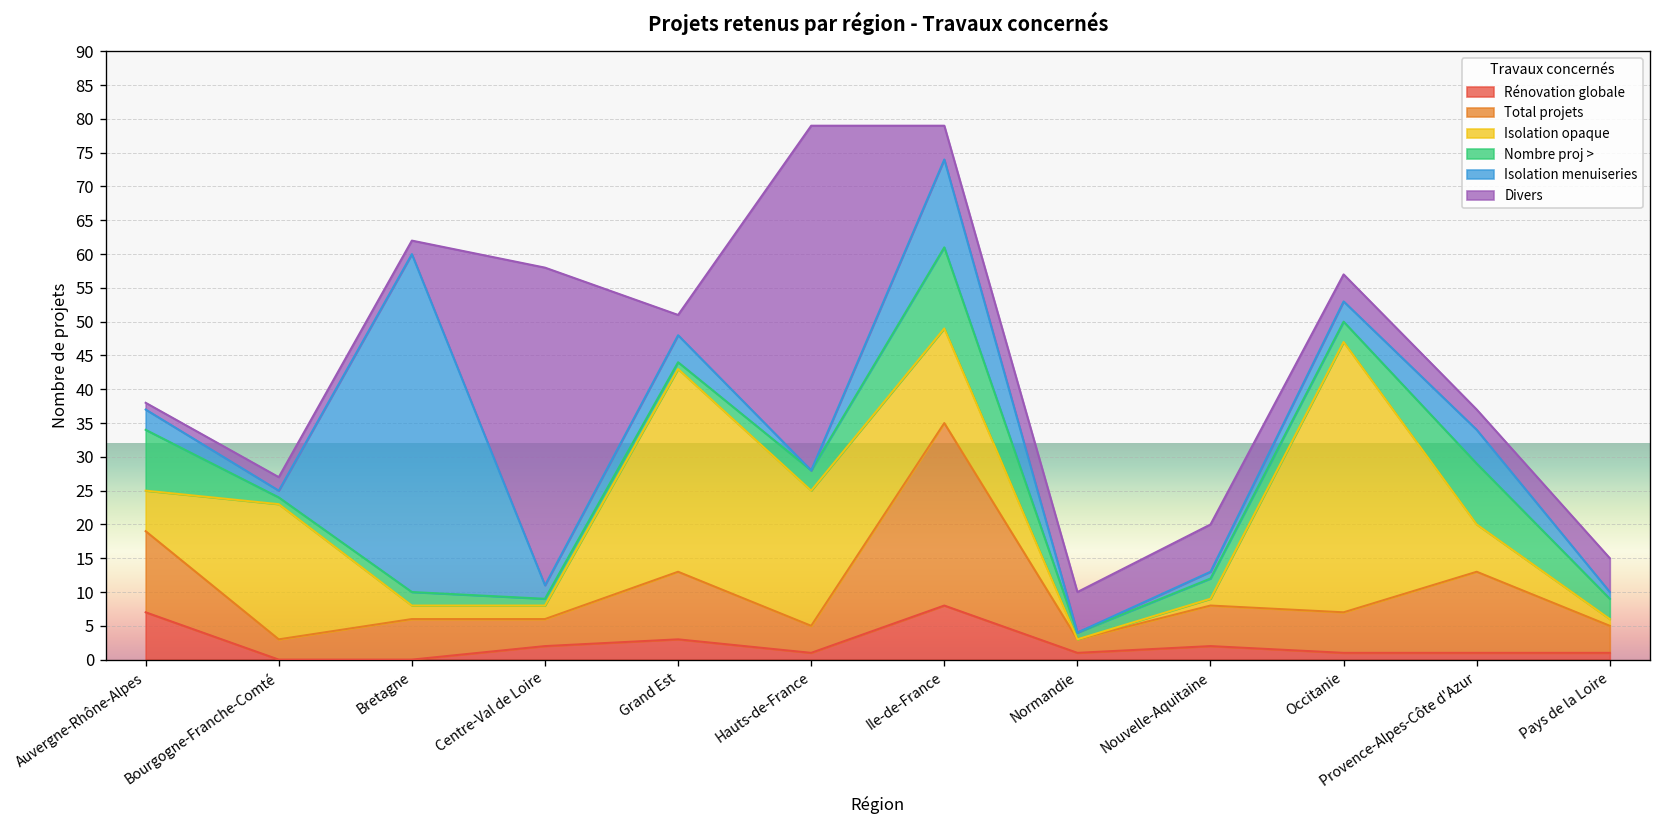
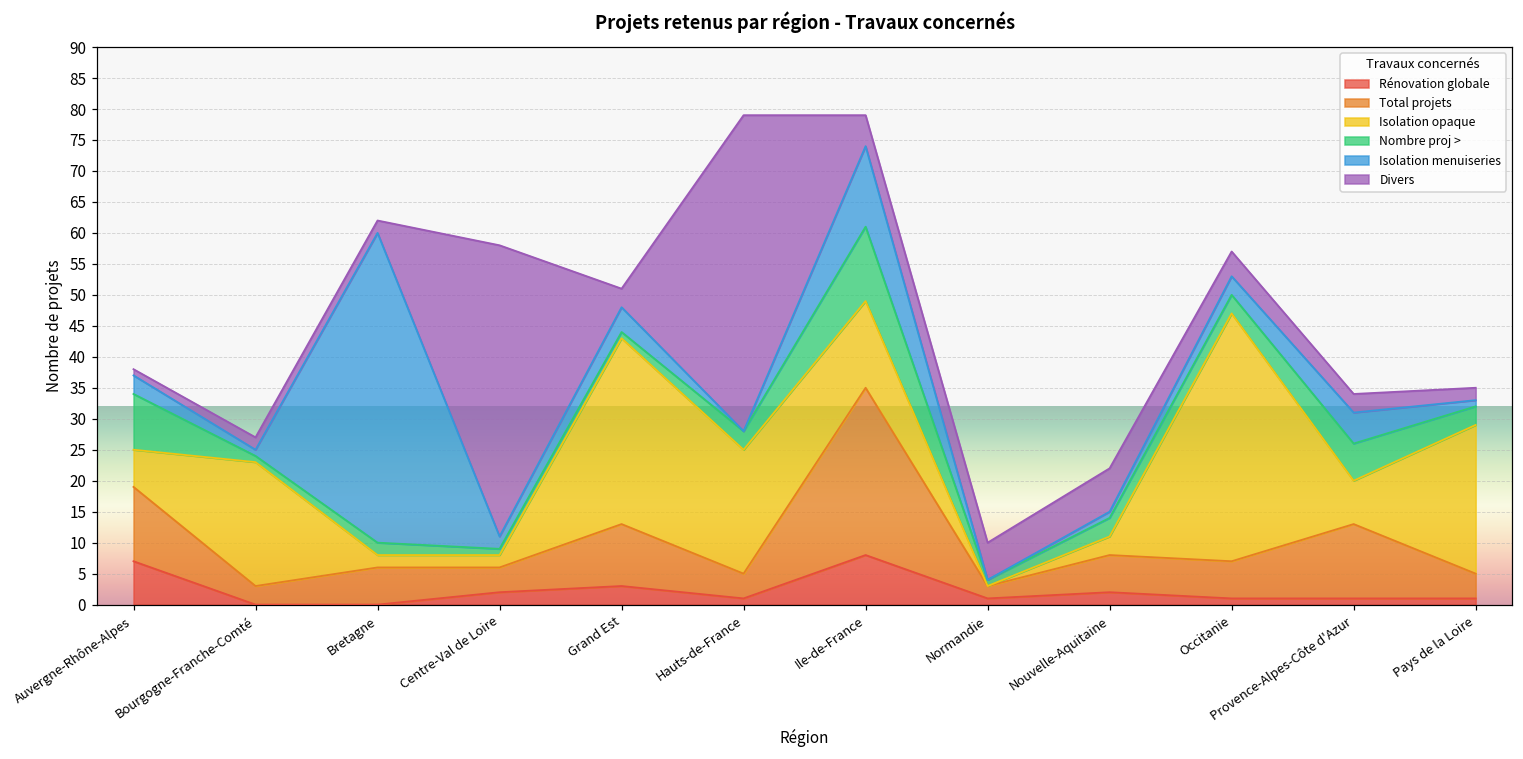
  {
    "Isolation opaque": {
      "Auvergne-Rhône-Alpes": 6,
      "Bourgogne-Franche-Comté": 20,
      "Bretagne": 2,
      "Centre-Val de Loire": 2,
      "Grand Est": 30,
      "Hauts-de-France": 20,
      "Ile-de-France": 14,
-     "Nouvelle-Aquitaine": 1,
+     "Nouvelle-Aquitaine": 3,
      "Occitanie": 40,
      "Provence-Alpes-Côte d'Azur": 7,
-     "Pays de la Loire": 1
+     "Pays de la Loire": 24
    },
    "Nombre proj >": {
      "Auvergne-Rhône-Alpes": 9,
      "Bourgogne-Franche-Comté": 1,
      "Bretagne": 2,
      "Centre-Val de Loire": 1,
      "Grand Est": 1,
      "Ile-de-France": 12,
      "Nouvelle-Aquitaine": 3,
      "Occitanie": 3,
-     "Provence-Alpes-Côte d'Azur": 9,
+     "Provence-Alpes-Côte d'Azur": 6,
      "Pays de la Loire": 3
    },
    "Isolation menuiseries": {
      "Auvergne-Rhône-Alpes": 3,
      "Bourgogne-Franche-Comté": 1,
      "Bretagne": 50,
      "Centre-Val de Loire": 2,
      "Grand Est": 4,
      "Ile-de-France": 13,
      "Nouvelle-Aquitaine": 1,
      "Occitanie": 3,
      "Provence-Alpes-Côte d'Azur": 5,
      "Pays de la Loire": 1
    },
    "Divers": {
      "Auvergne-Rhône-Alpes": 1,
      "Bourgogne-Franche-Comté": 2,
      "Bretagne": 2,
      "Centre-Val de Loire": 47,
      "Grand Est": 3,
      "Hauts-de-France": 51,
      "Ile-de-France": 5,
      "Normandie": 6,
      "Nouvelle-Aquitaine": 7,
      "Occitanie": 4,
      "Provence-Alpes-Côte d'Azur": 3,
-     "Pays de la Loire": 5
+     "Pays de la Loire": 2
    }
  }
